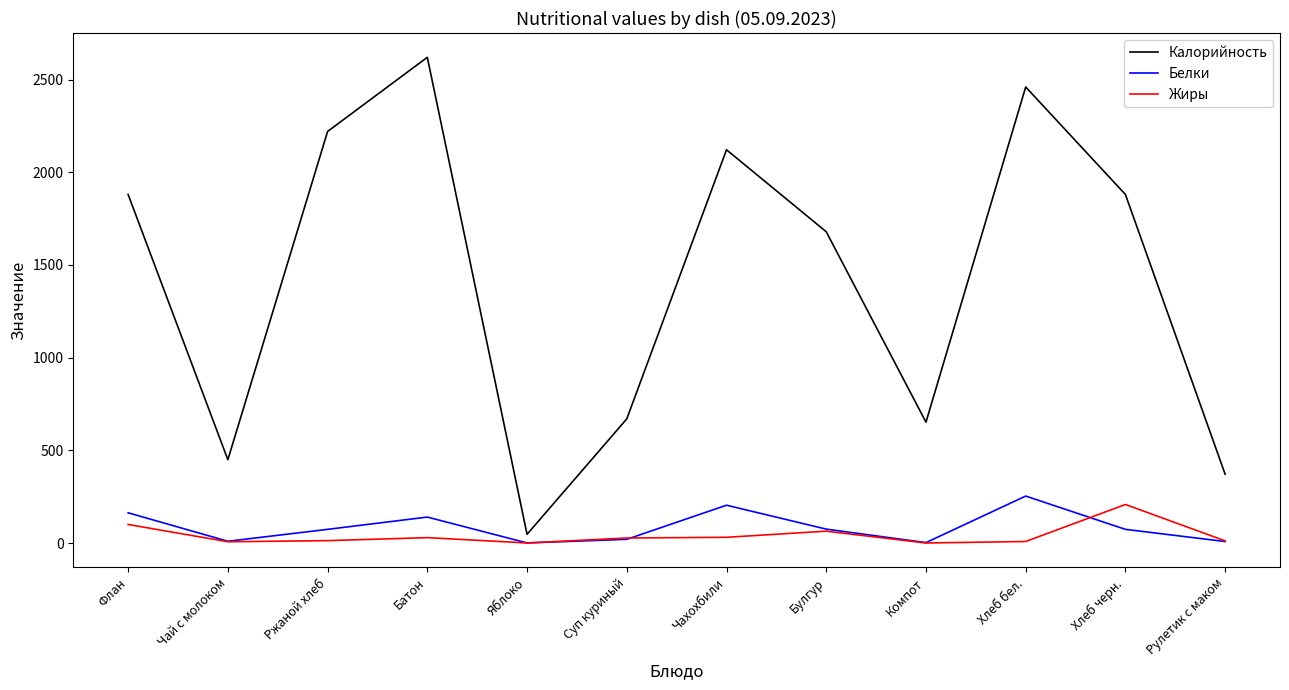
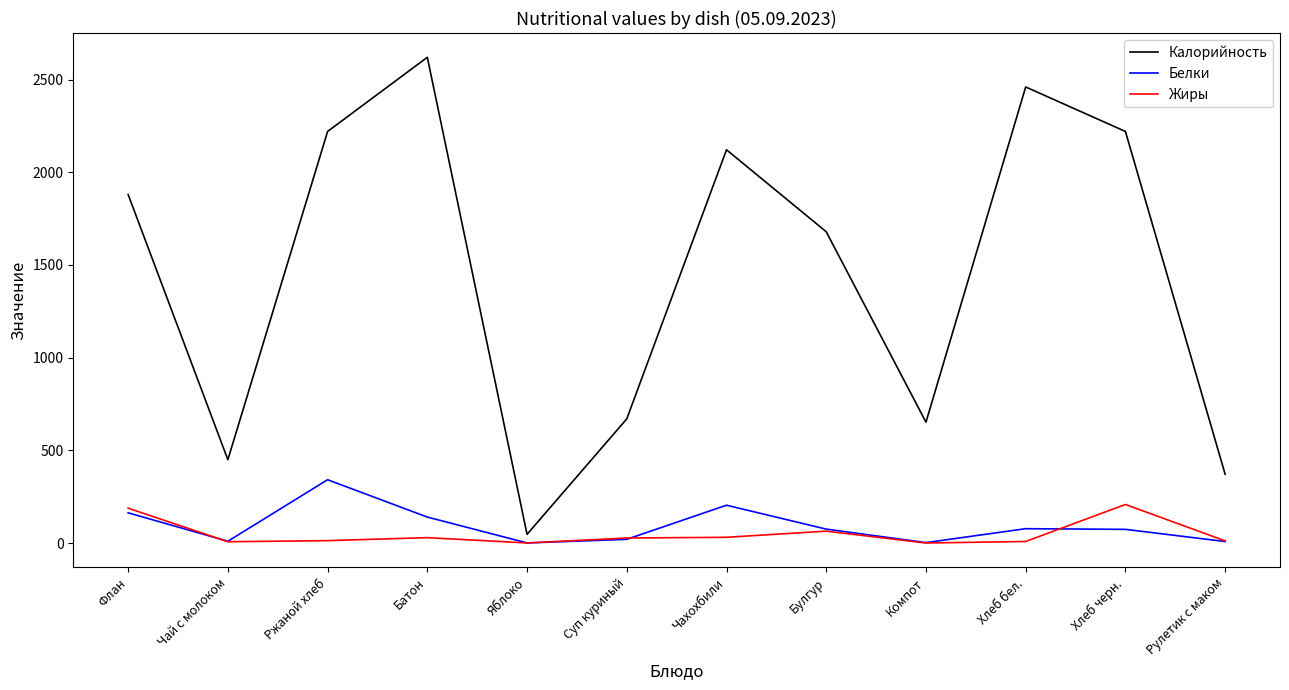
  {
    "Калорийность": {
      "Флан": 1880,
      "Чай с молоком": 450,
      "Ржаной хлеб": 2220,
      "Батон": 2620,
      "Яблоко": 50,
      "Суп куриный": 670,
      "Чахохбили": 2120,
      "Булгур": 1680,
      "Компот": 650,
      "Хлеб бел.": 2460,
-     "Хлеб черн.": 1880,
+     "Хлеб черн.": 2220,
      "Рулетик с маком": 370
    },
    "Белки": {
      "Флан": 160,
-     "Ржаной хлеб": 70,
+     "Ржаной хлеб": 340,
      "Батон": 140,
      "Чахохбили": 200,
-     "Хлеб бел.": 250,
+     "Хлеб бел.": 80,
      "Хлеб черн.": 70
    },
    "Жиры": {
-     "Флан": 100,
+     "Флан": 190,
      "Ржаной хлеб": 10,
      "Батон": 30,
      "Чахохбили": 30,
      "Хлеб бел.": 10,
      "Хлеб черн.": 210
    }
  }
